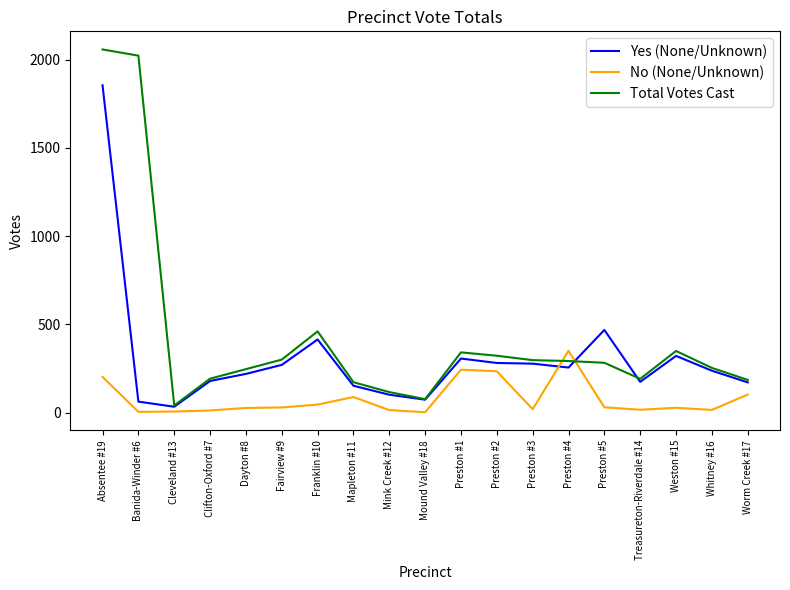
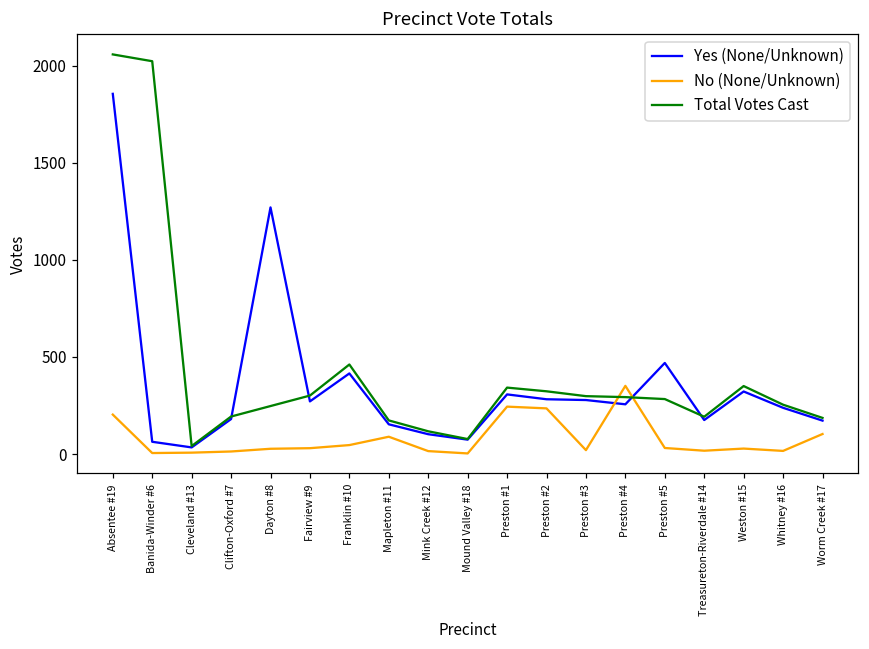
  {
    "Yes (None/Unknown)": {
      "Absentee #19": 1860,
      "Banida-Winder #6": 60,
-     "Dayton #8": 220,
+     "Dayton #8": 1270,
      "Fairview #9": 270,
      "Franklin #10": 420,
      "Mapleton #11": 150,
      "Mink Creek #12": 100,
      "Preston #1": 310,
      "Preston #2": 280,
      "Preston #3": 280,
      "Preston #4": 260,
      "Preston #5": 470,
      "Treasureton-Riverdale #14": 180,
      "Weston #15": 320,
      "Whitney #16": 240
    },
    "No (None/Unknown)": {
      "Absentee #19": 200,
      "Banida-Winder #6": 10,
      "Cleveland #13": 10,
      "Clifton-Oxford #7": 10,
      "Dayton #8": 30,
      "Fairview #9": 30,
      "Franklin #10": 50,
      "Mapleton #11": 90,
      "Mink Creek #12": 20,
      "Mound Valley #18": 0,
      "Preston #1": 240,
      "Preston #2": 240,
      "Preston #3": 20,
      "Preston #4": 350,
      "Preston #5": 30,
      "Treasureton-Riverdale #14": 20,
      "Weston #15": 30,
      "Whitney #16": 20,
      "Worm Creek #17": 100
    },
    "Total Votes Cast": {
      "Absentee #19": 2060,
      "Banida-Winder #6": 2020,
      "Dayton #8": 250,
      "Fairview #9": 300,
      "Franklin #10": 460,
      "Mapleton #11": 170,
      "Mink Creek #12": 120,
      "Preston #1": 340,
      "Preston #2": 320,
      "Preston #3": 300,
      "Preston #4": 290,
      "Preston #5": 280,
      "Treasureton-Riverdale #14": 190,
      "Weston #15": 350,
      "Whitney #16": 250
    }
  }
